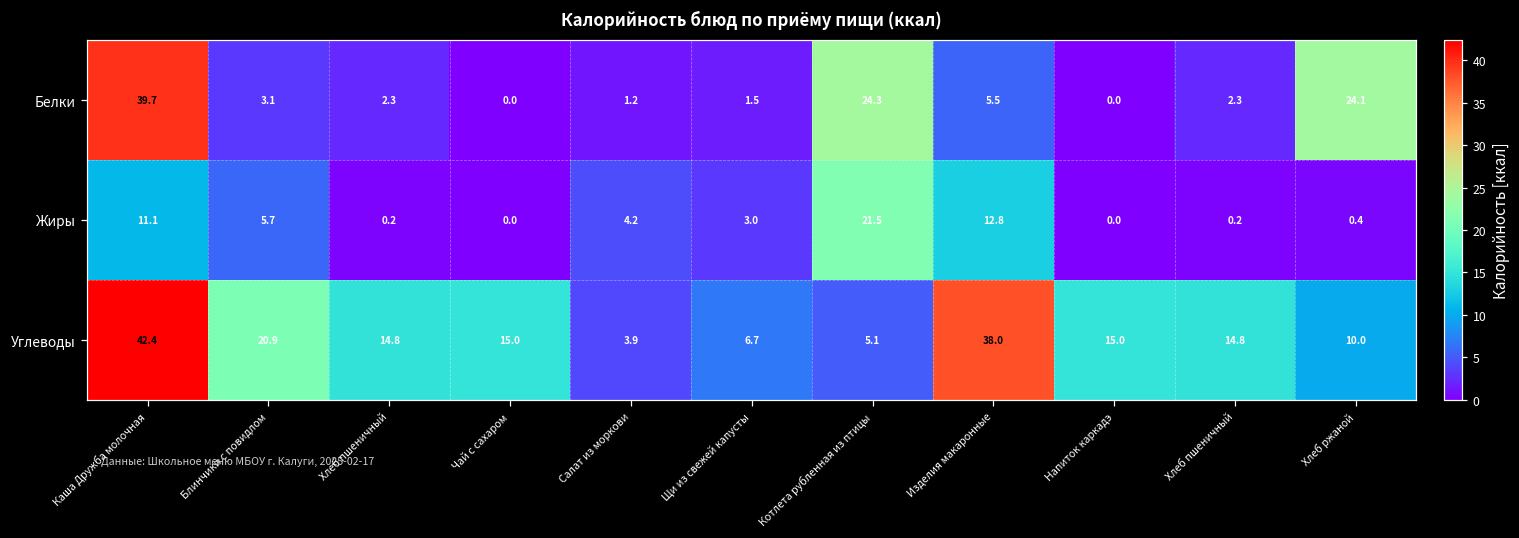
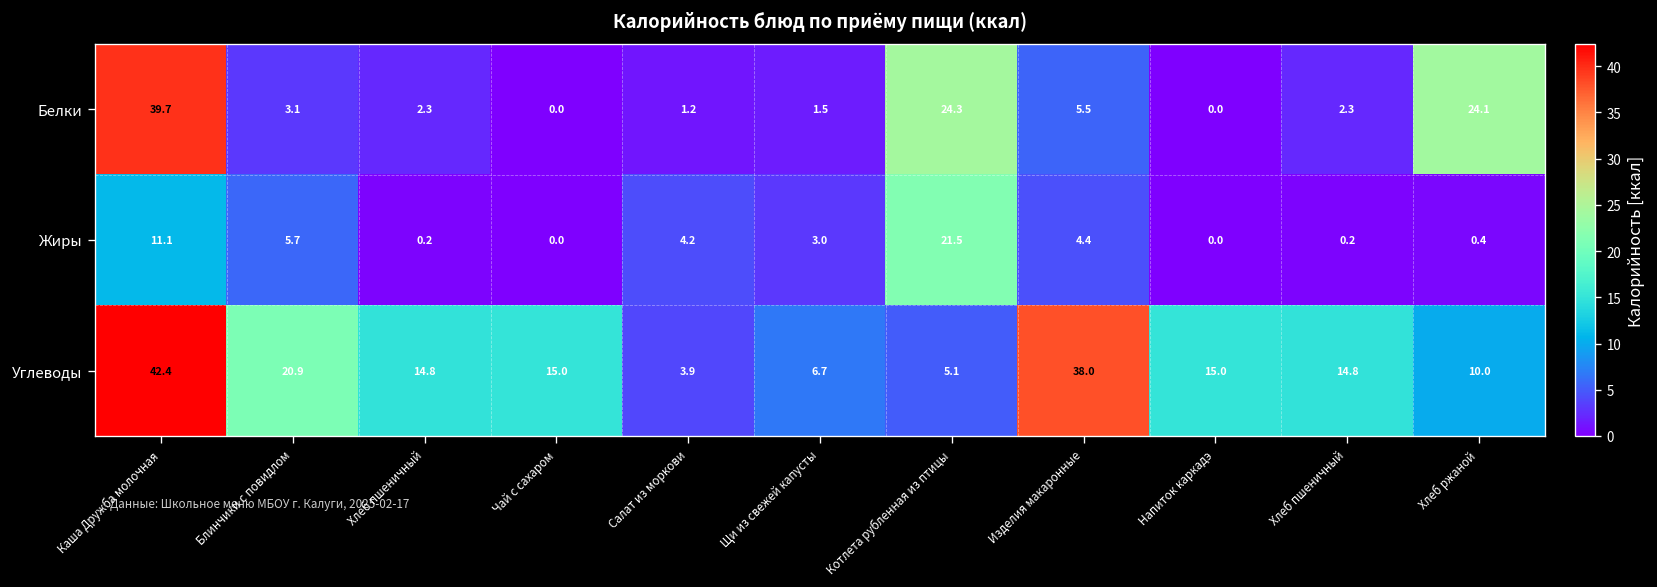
  {
    "Белки": {
      "Каша Дружба молочная": 39.7,
      "Блинчики с повидлом": 3.1,
      "Чай с сахаром": 0.0,
      "Салат из моркови": 1.2,
      "Щи из свежей капусты": 1.5,
      "Котлета рубленная из птицы": 24.3,
      "Изделия макаронные": 5.5,
      "Напиток каркадэ": 0.0,
      "Хлеб ржаной": 24.1
    },
    "Жиры": {
      "Каша Дружба молочная": 11.1,
      "Блинчики с повидлом": 5.7,
      "Чай с сахаром": 0.0,
      "Салат из моркови": 4.2,
      "Щи из свежей капусты": 3.0,
      "Котлета рубленная из птицы": 21.5,
-     "Изделия макаронные": 12.8,
+     "Изделия макаронные": 4.4,
      "Напиток каркадэ": 0.0,
      "Хлеб ржаной": 0.4
    },
    "Углеводы": {
      "Каша Дружба молочная": 42.4,
      "Блинчики с повидлом": 20.9,
      "Чай с сахаром": 15.0,
      "Салат из моркови": 3.9,
      "Щи из свежей капусты": 6.7,
      "Котлета рубленная из птицы": 5.1,
      "Изделия макаронные": 38.0,
      "Напиток каркадэ": 15.0,
      "Хлеб ржаной": 10.0
    }
  }
